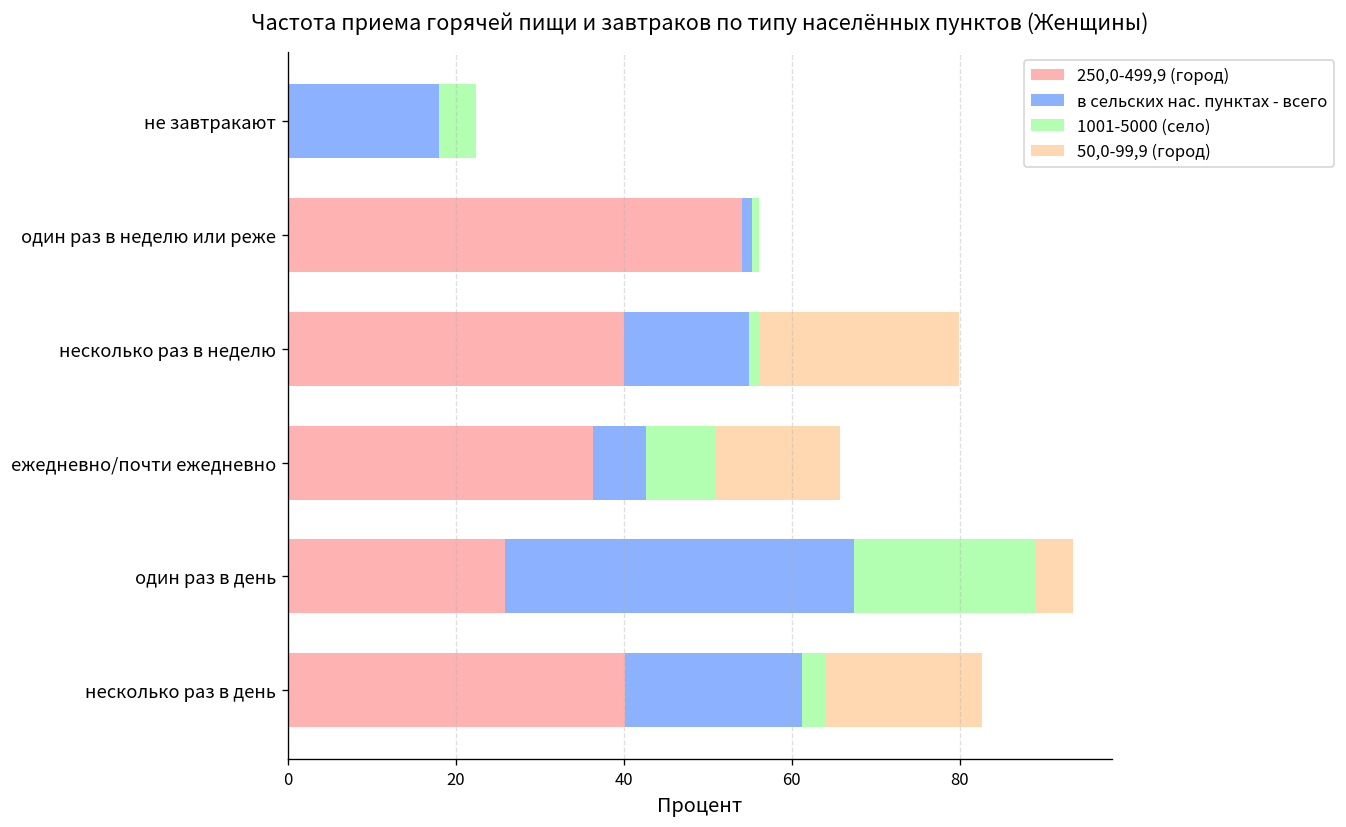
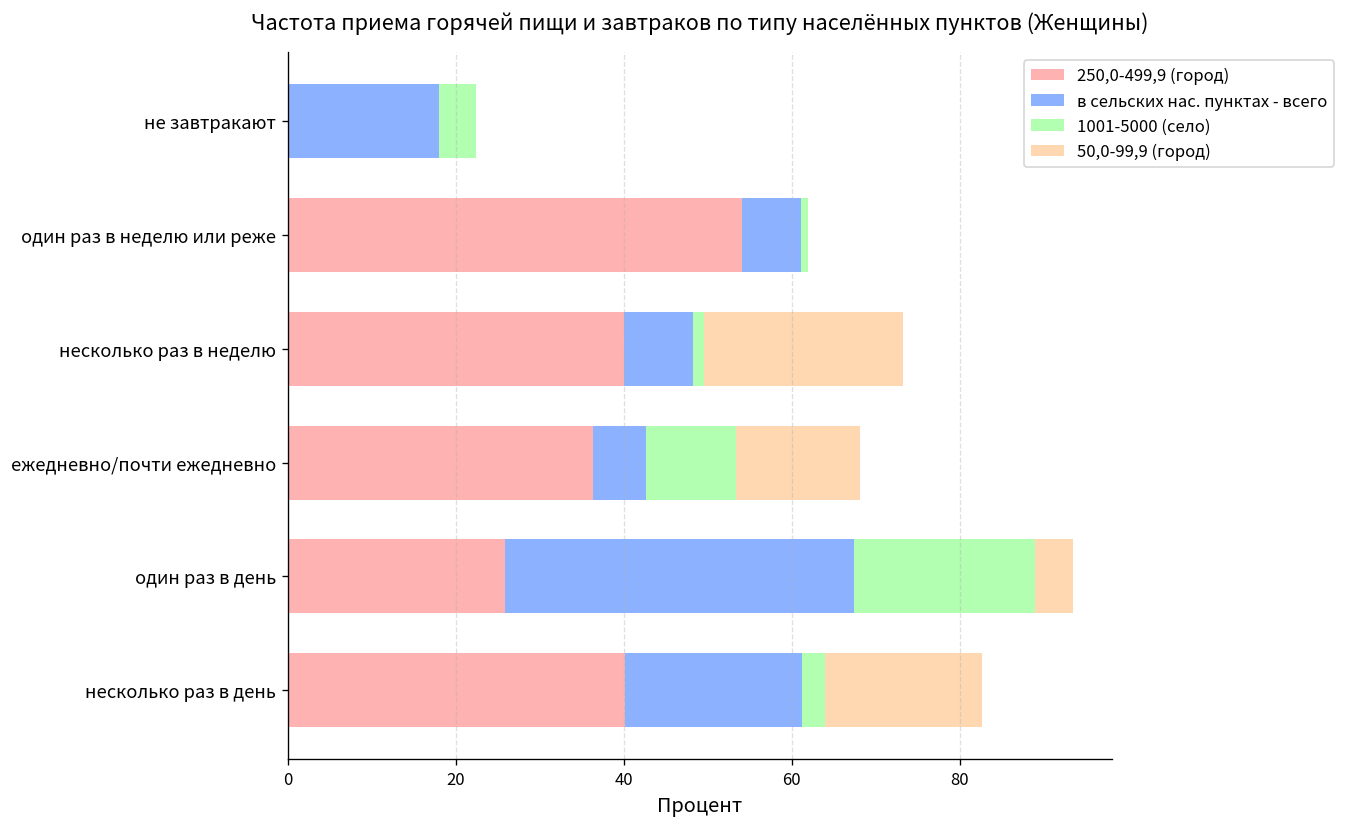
  {
    "в сельских нас. пунктах - всего": {
      "не завтракают": 18,
-     "один раз в неделю или реже": 1,
-     "несколько раз в неделю": 15,
+     "один раз в неделю или реже": 7,
+     "несколько раз в неделю": 8,
      "ежедневно/почти ежедневно": 6,
      "один раз в день": 42,
      "несколько раз в день": 21
    },
    "1001-5000 (село)": {
      "не завтракают": 4,
      "один раз в неделю или реже": 1,
      "несколько раз в неделю": 1,
-     "ежедневно/почти ежедневно": 8,
+     "ежедневно/почти ежедневно": 11,
      "один раз в день": 22,
      "несколько раз в день": 3
    }
  }
